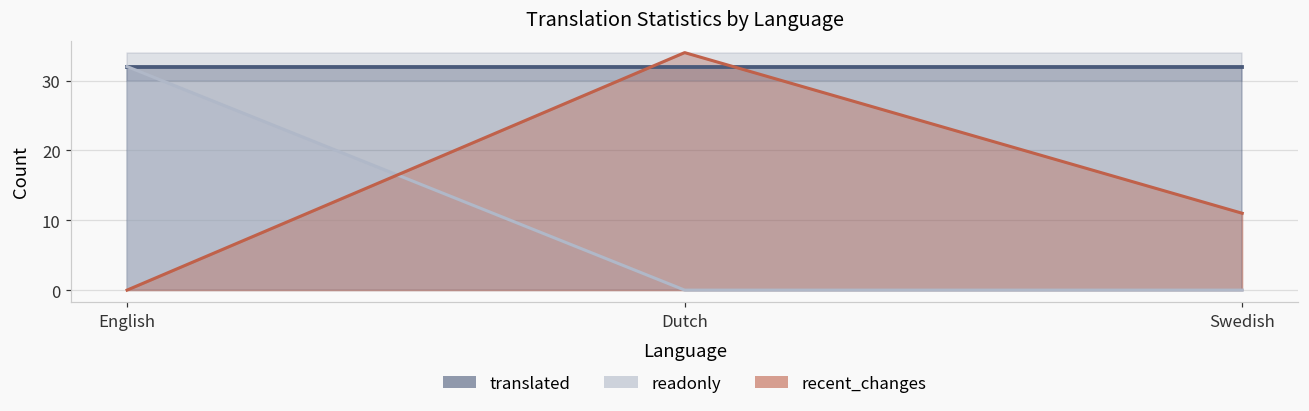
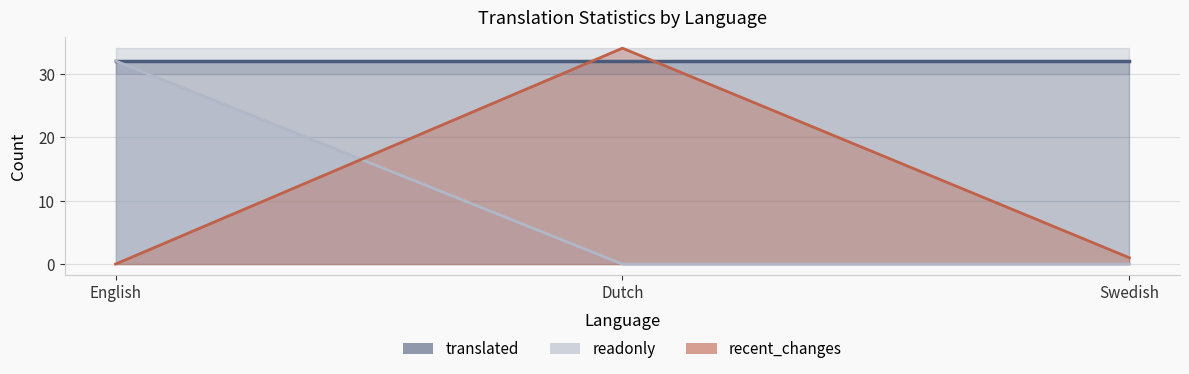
  {
    "recent_changes": {
      "English": 0,
-     "Swedish": 11
+     "Swedish": 1
    }
  }
